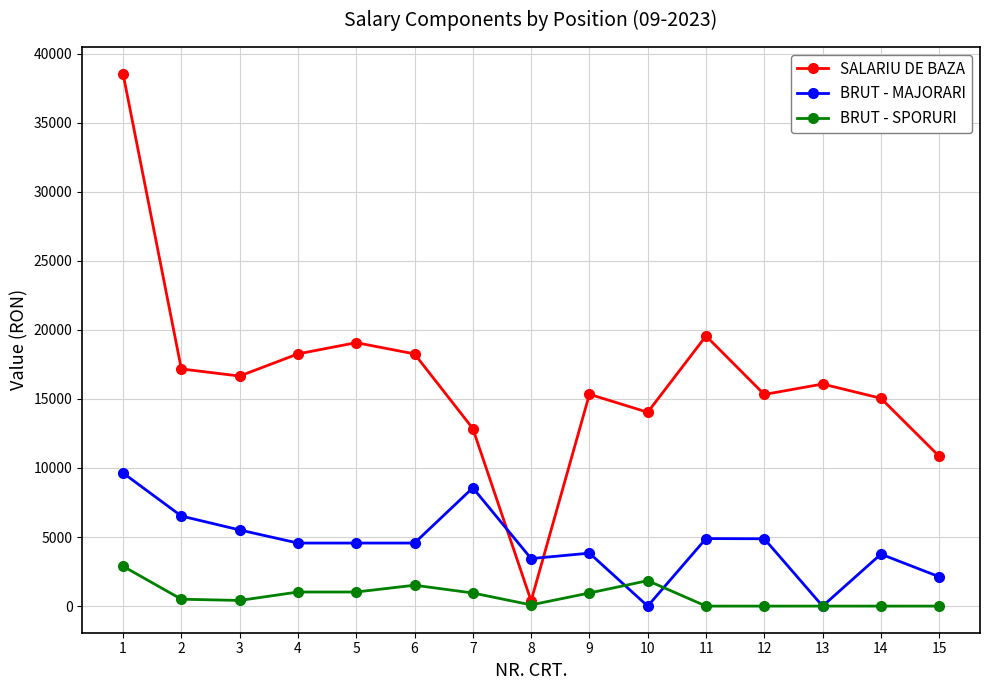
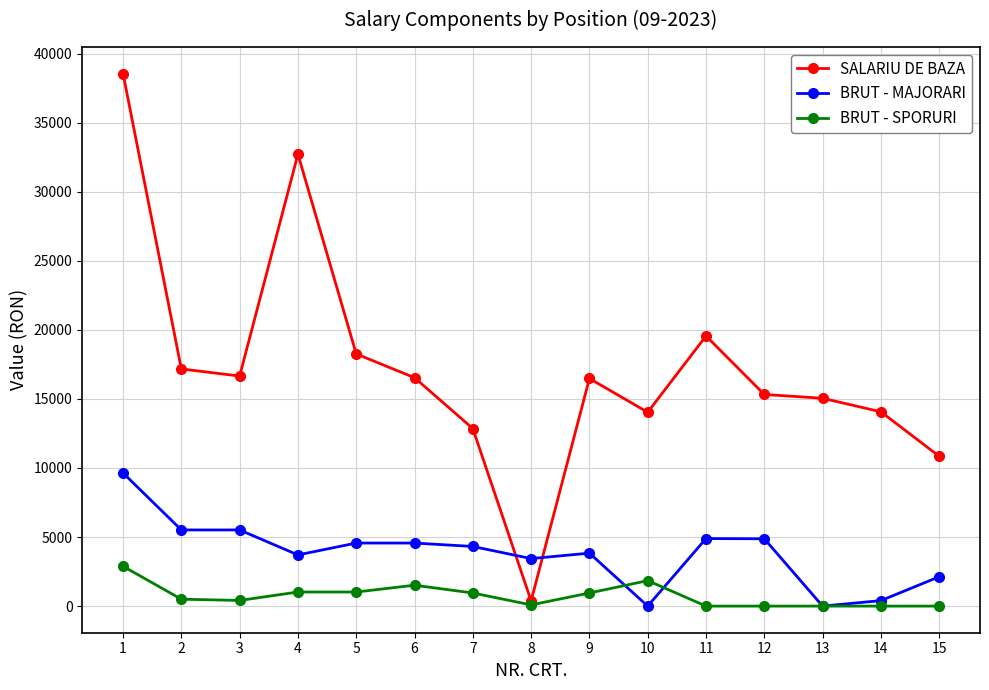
  {
    "SALARIU DE BAZA": {
      "1": 38600,
      "2": 17200,
      "3": 16700,
-     "4": 18300,
-     "5": 19100,
-     "6": 18300,
+     "4": 32700,
+     "5": 18300,
+     "6": 16500,
      "7": 12900,
      "8": 400,
-     "9": 15300,
+     "9": 16500,
      "10": 14000,
      "11": 19600,
      "12": 15300,
-     "13": 16100,
-     "14": 15000,
+     "13": 15000,
+     "14": 14100,
      "15": 10800
    },
    "BRUT - MAJORARI": {
      "1": 9600,
-     "2": 6500,
+     "2": 5500,
      "3": 5500,
-     "4": 4600,
+     "4": 3700,
      "5": 4600,
      "6": 4600,
-     "7": 8600,
+     "7": 4300,
      "8": 3400,
      "9": 3800,
      "10": 0,
      "11": 4900,
      "12": 4900,
-     "14": 3800,
+     "14": 400,
      "15": 2100
    },
    "BRUT - SPORURI": {
      "1": 2900,
      "2": 500,
      "3": 400,
      "4": 1000,
      "5": 1000,
      "6": 1500,
      "7": 900,
      "8": 100,
      "9": 900,
      "10": 1800,
      "11": 0,
      "12": 0,
      "14": 0,
      "15": 0
    }
  }
